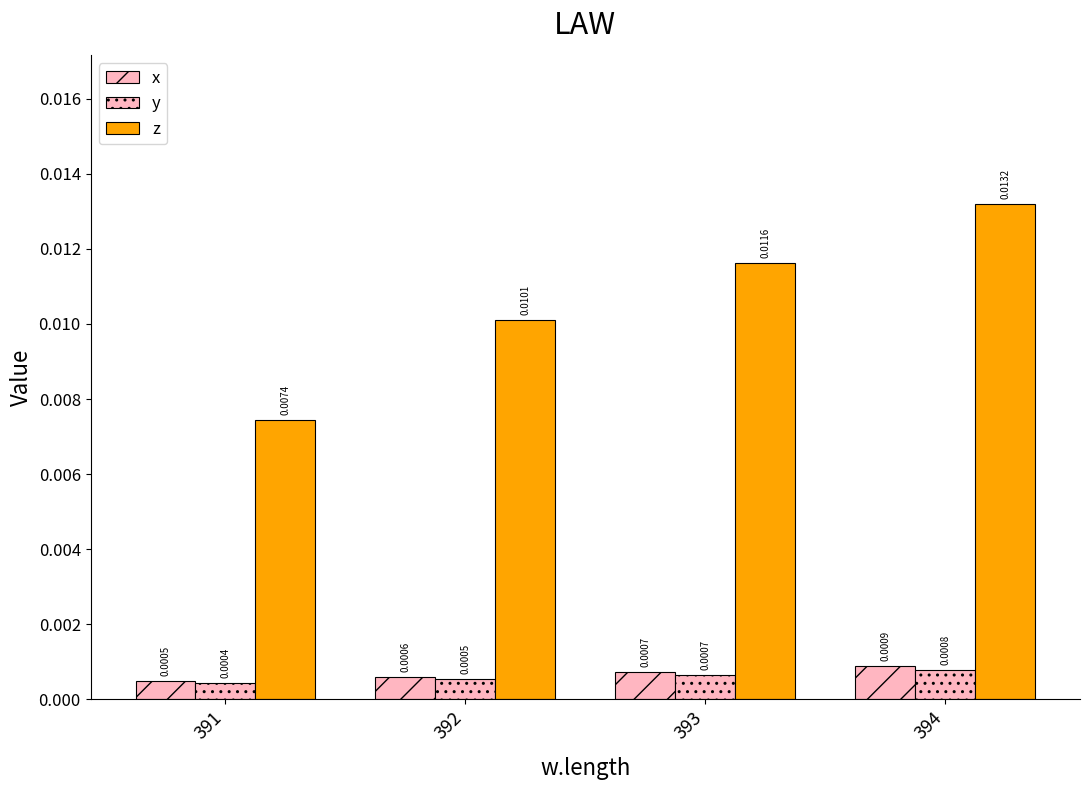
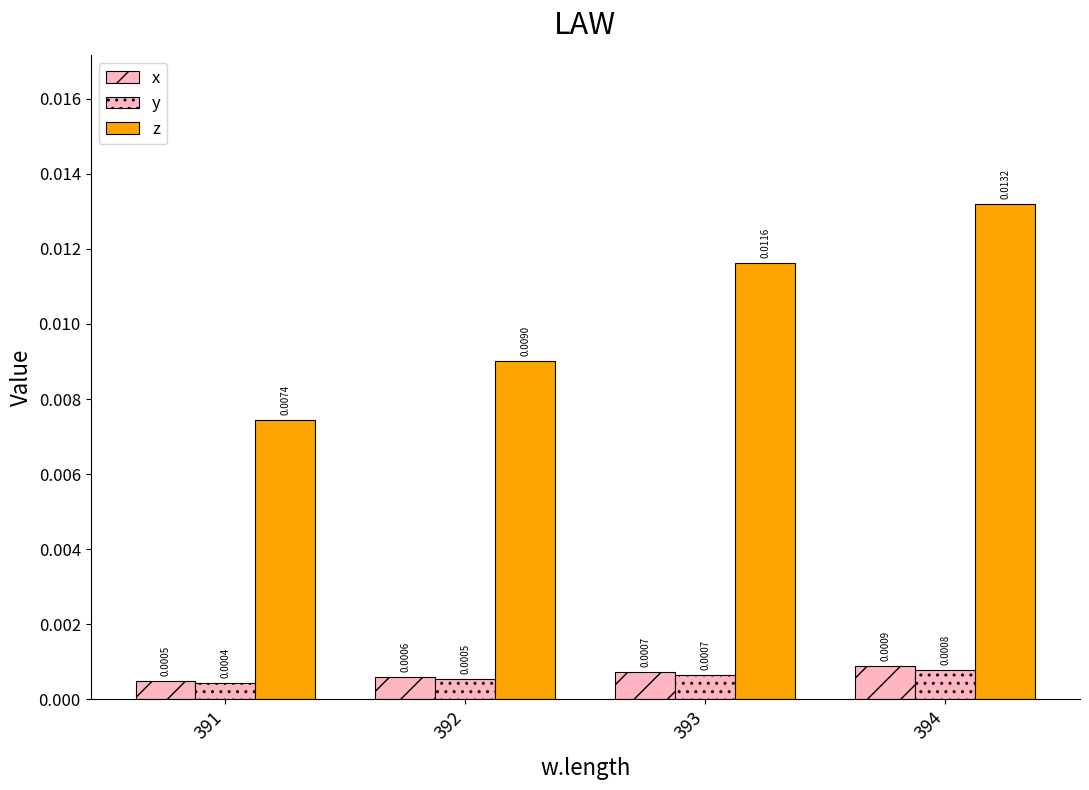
  {
    "z": {
      "391": 0.0074,
-     "392": 0.0101,
+     "392": 0.0090,
      "393": 0.0116,
      "394": 0.0132
    }
  }
